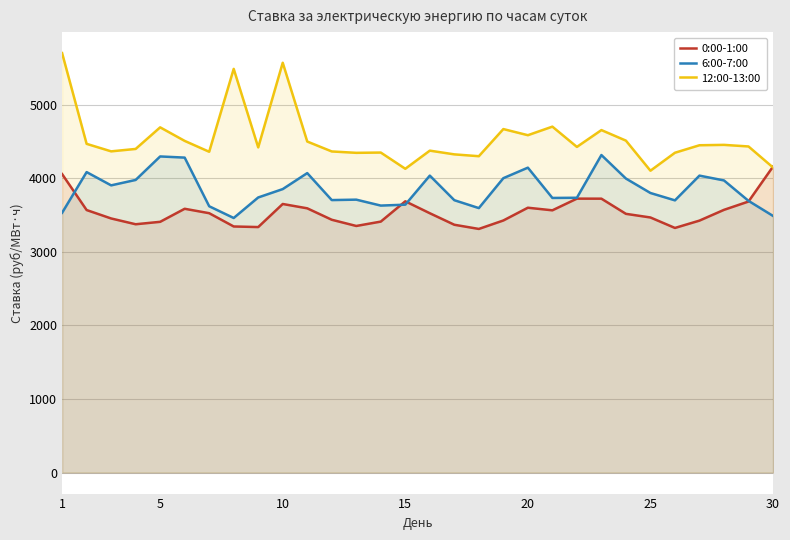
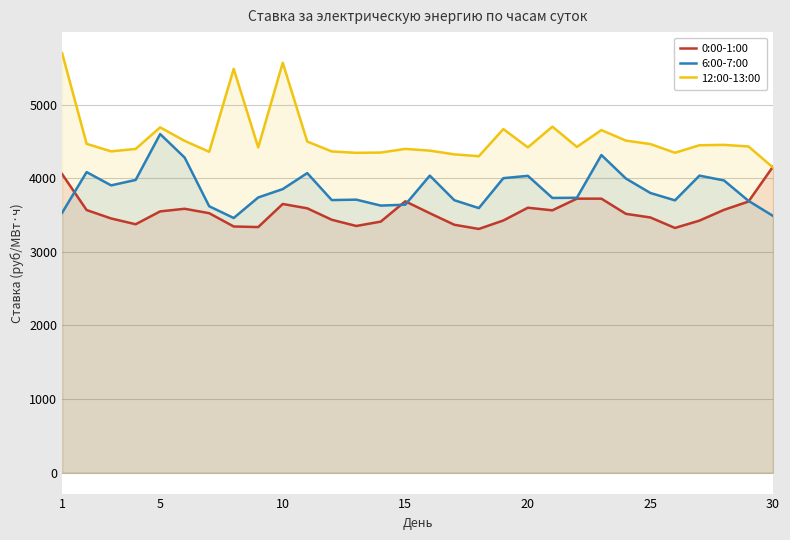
  {
    "0:00-1:00": {
      "1": 4100,
-     "5": 3400,
+     "5": 3500,
      "10": 3600,
      "15": 3700,
      "20": 3600,
      "25": 3500
    },
    "6:00-7:00": {
      "1": 3500,
-     "5": 4300,
+     "5": 4600,
      "10": 3900,
      "15": 3600,
-     "20": 4100,
+     "20": 4000,
      "25": 3800,
      "30": 3500
    },
    "12:00-13:00": {
      "1": 5700,
      "5": 4700,
      "10": 5600,
-     "15": 4100,
-     "20": 4600,
-     "25": 4100
+     "15": 4400,
+     "20": 4400,
+     "25": 4500
    }
  }
